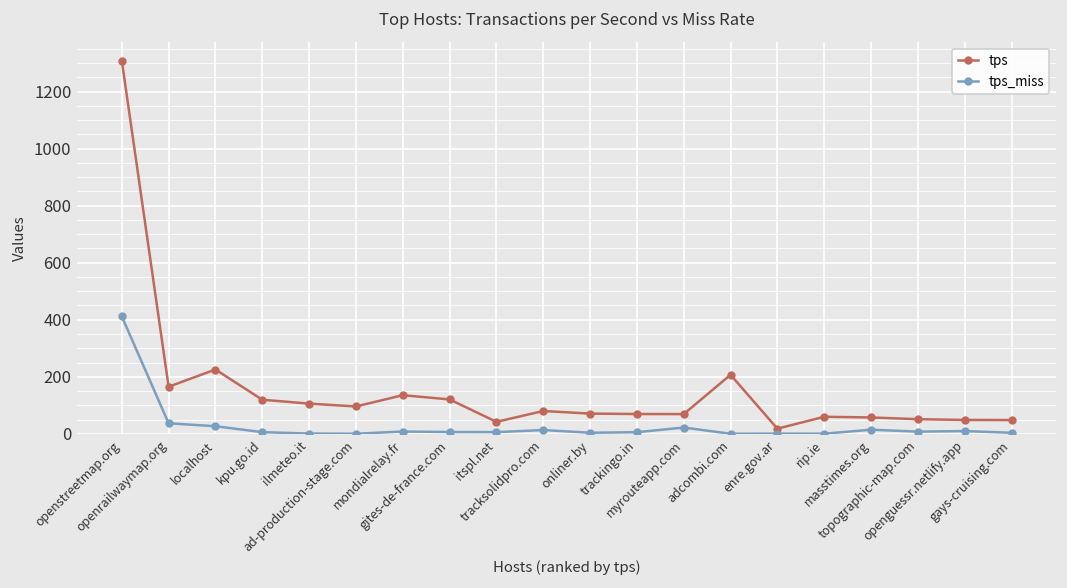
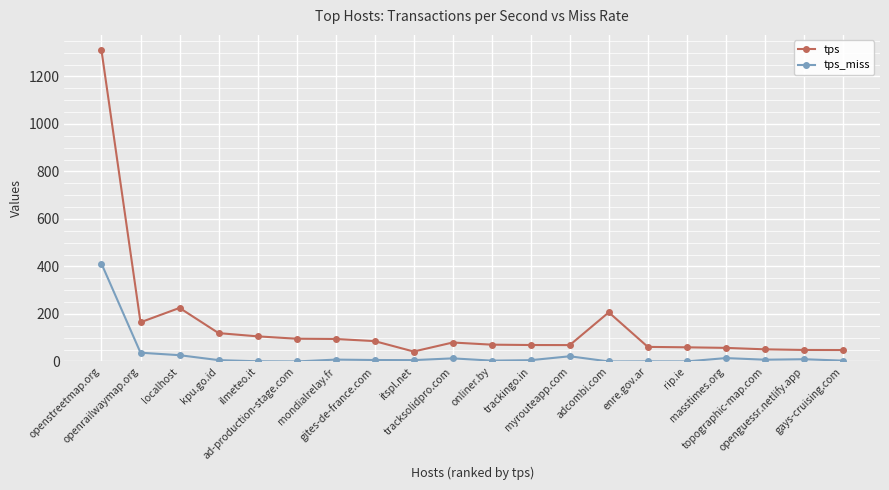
  {
    "tps": {
      "openstreetmap.org": 1310,
      "openrailwaymap.org": 160,
      "localhost": 230,
      "kpu.go.id": 120,
      "ilmeteo.it": 110,
      "ad-production-stage.com": 100,
-     "mondialrelay.fr": 140,
-     "gites-de-france.com": 120,
+     "mondialrelay.fr": 90,
+     "gites-de-france.com": 90,
      "itspl.net": 40,
      "tracksolidpro.com": 80,
      "onliner.by": 70,
      "trackingo.in": 70,
      "myrouteapp.com": 70,
      "adcombi.com": 210,
-     "enre.gov.ar": 20,
+     "enre.gov.ar": 60,
      "rip.ie": 60,
      "masstimes.org": 60,
      "topographic-map.com": 50,
      "openguessr.netlify.app": 50,
      "gays-cruising.com": 50
    },
    "tps_miss": {
      "openstreetmap.org": 410,
      "openrailwaymap.org": 40,
      "localhost": 30,
      "kpu.go.id": 10,
      "ilmeteo.it": 0,
      "ad-production-stage.com": 0,
      "mondialrelay.fr": 10,
      "gites-de-france.com": 10,
      "itspl.net": 10,
      "tracksolidpro.com": 10,
      "onliner.by": 0,
      "trackingo.in": 10,
      "myrouteapp.com": 20,
      "adcombi.com": 0,
      "enre.gov.ar": 0,
      "rip.ie": 0,
      "masstimes.org": 10,
      "topographic-map.com": 10,
      "openguessr.netlify.app": 10,
      "gays-cruising.com": 0
    }
  }
